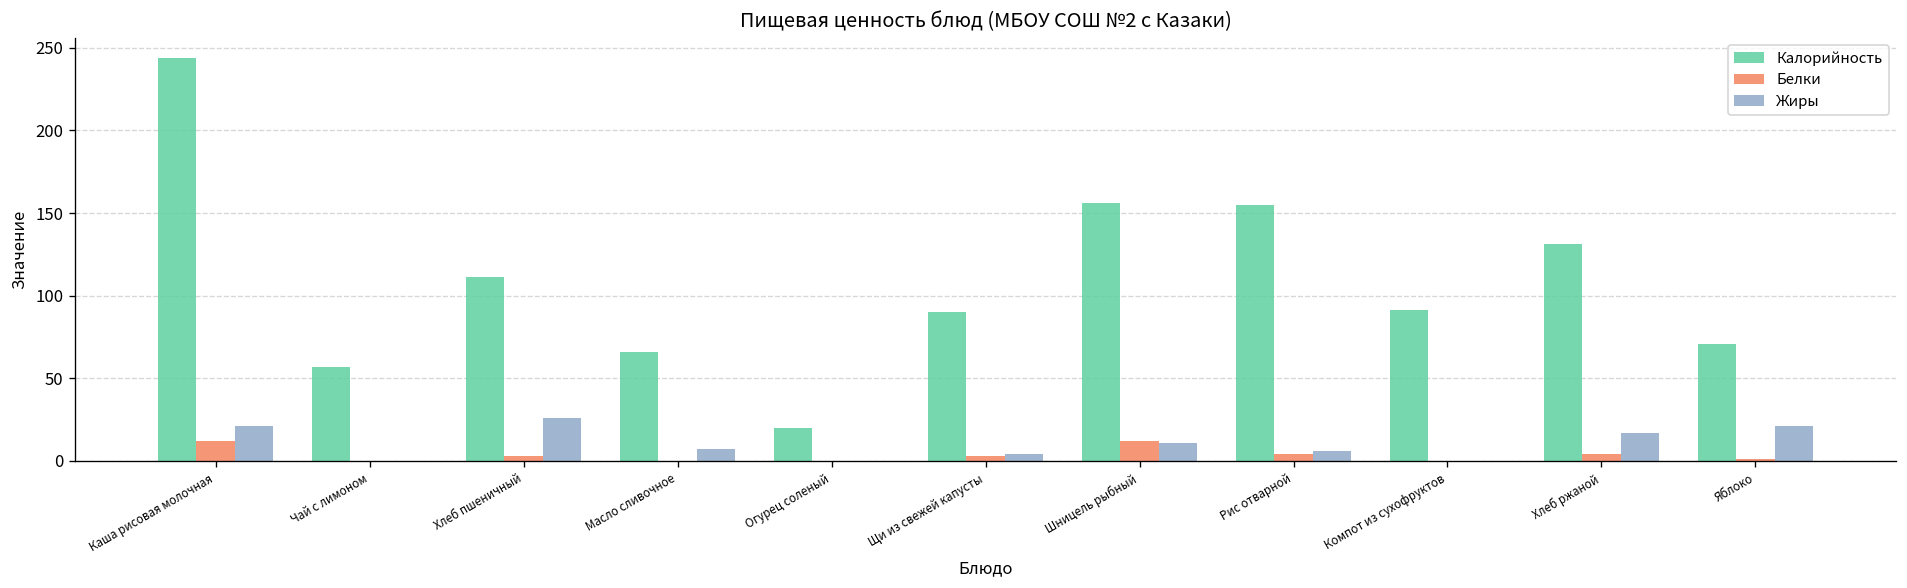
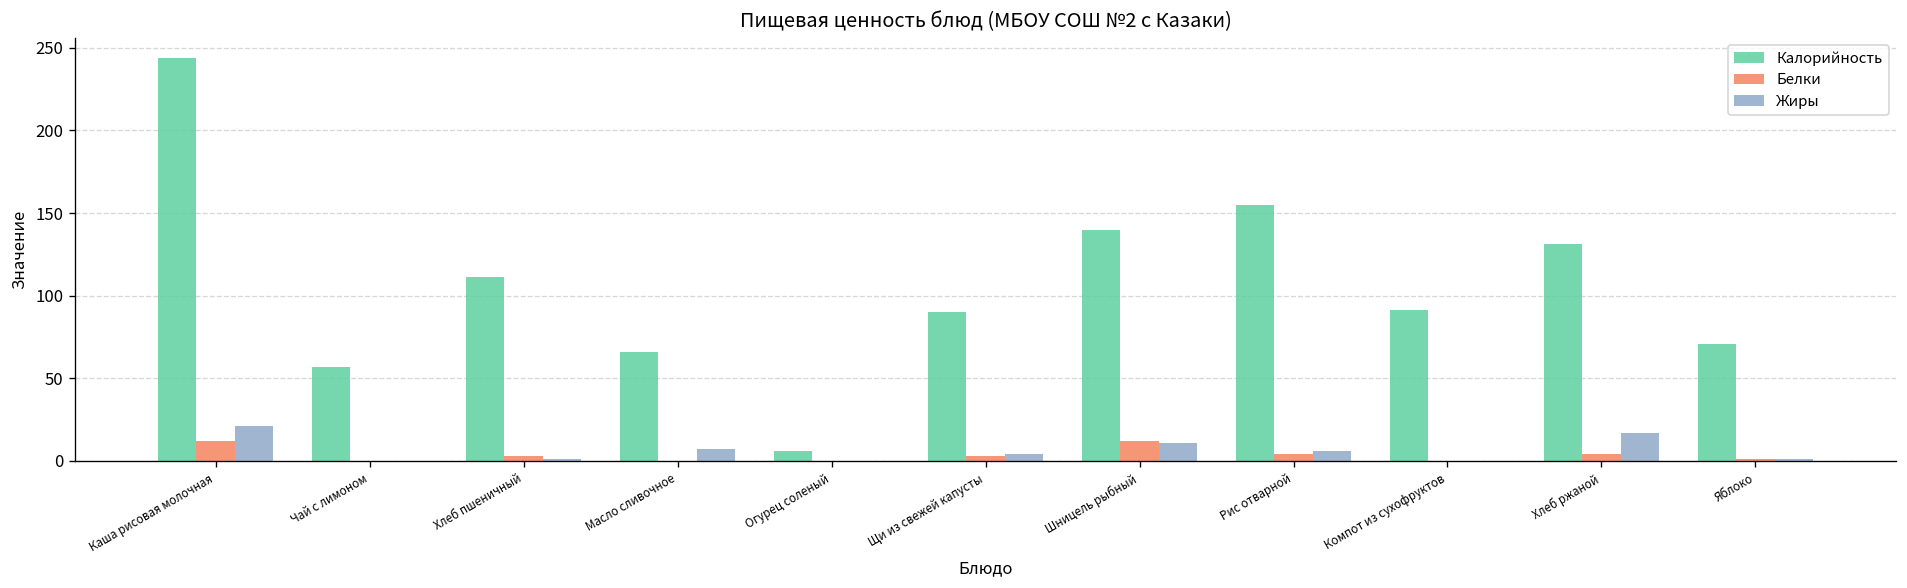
  {
    "Калорийность": {
      "Каша рисовая молочная": 244,
      "Чай с лимоном": 57,
      "Хлеб пшеничный": 111,
      "Масло сливочное": 66,
-     "Огурец соленый": 20,
+     "Огурец соленый": 6,
      "Щи из свежей капусты": 90,
-     "Шницель рыбный": 156,
+     "Шницель рыбный": 140,
      "Рис отварной": 155,
      "Компот из сухофруктов": 91,
      "Хлеб ржаной": 131,
      "Яблоко": 71
    },
    "Белки": {
      "Каша рисовая молочная": 12,
      "Чай с лимоном": 0,
      "Хлеб пшеничный": 3,
      "Масло сливочное": 0,
      "Огурец соленый": 0,
      "Щи из свежей капусты": 3,
      "Шницель рыбный": 12,
      "Рис отварной": 4,
      "Компот из сухофруктов": 0,
      "Хлеб ржаной": 4
    },
    "Жиры": {
      "Каша рисовая молочная": 21,
      "Чай с лимоном": 0,
-     "Хлеб пшеничный": 26,
+     "Хлеб пшеничный": 1,
      "Масло сливочное": 7,
      "Огурец соленый": 0,
      "Щи из свежей капусты": 4,
      "Шницель рыбный": 11,
      "Рис отварной": 6,
      "Компот из сухофруктов": 0,
      "Хлеб ржаной": 17,
-     "Яблоко": 21
+     "Яблоко": 1
    }
  }
